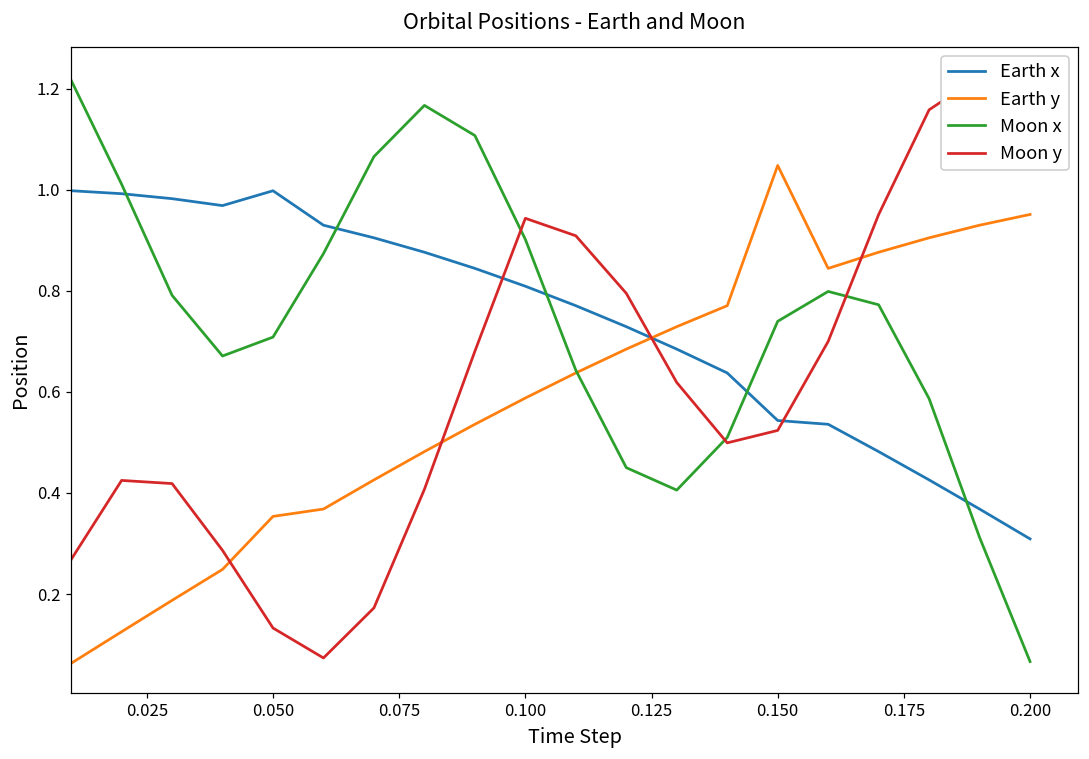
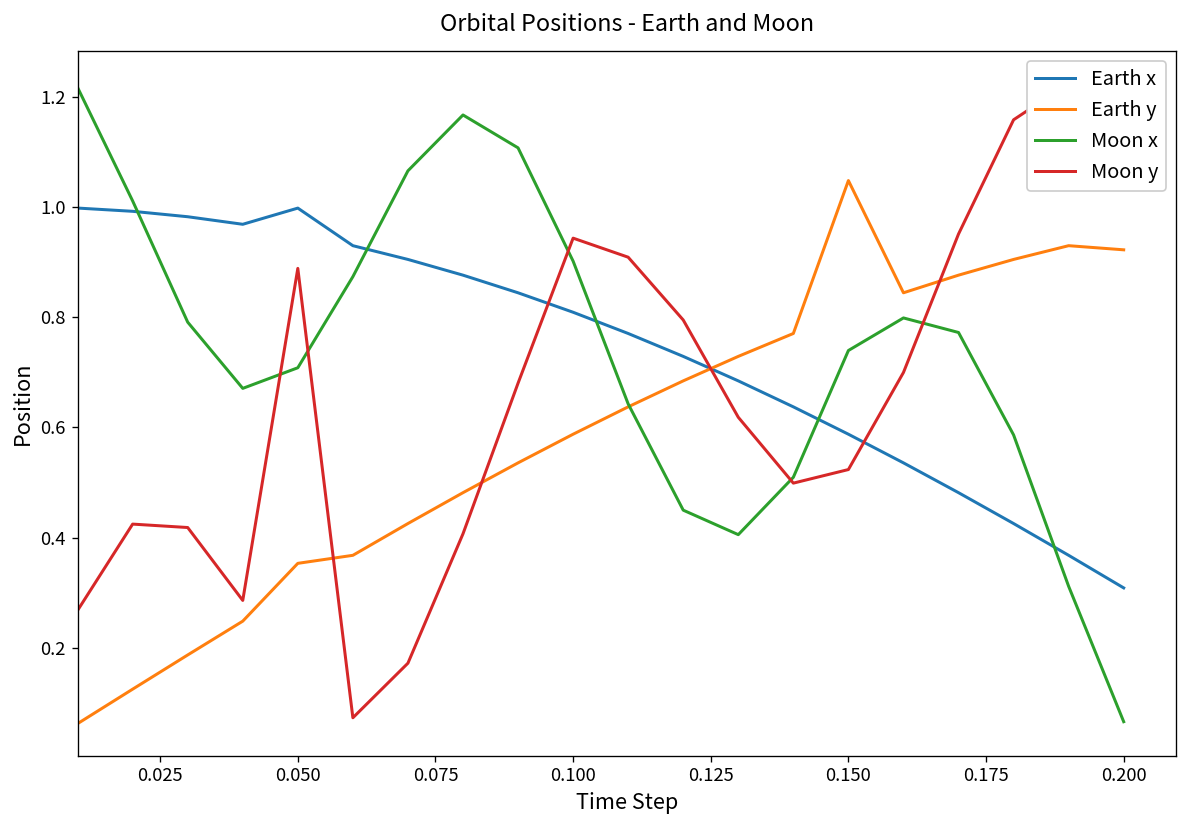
  {
    "Earth x": {
      "0.050": 1.00,
      "0.100": 0.81,
-     "0.150": 0.54,
+     "0.150": 0.59,
      "0.200": 0.31
    },
    "Earth y": {
      "0.050": 0.35,
      "0.100": 0.59,
      "0.150": 1.05,
-     "0.200": 0.95
+     "0.200": 0.92
    },
    "Moon x": {
      "0.050": 0.71,
      "0.100": 0.90,
      "0.150": 0.74,
      "0.200": 0.07
    },
    "Moon y": {
-     "0.050": 0.13,
+     "0.050": 0.89,
      "0.100": 0.94,
      "0.150": 0.52
    }
  }
